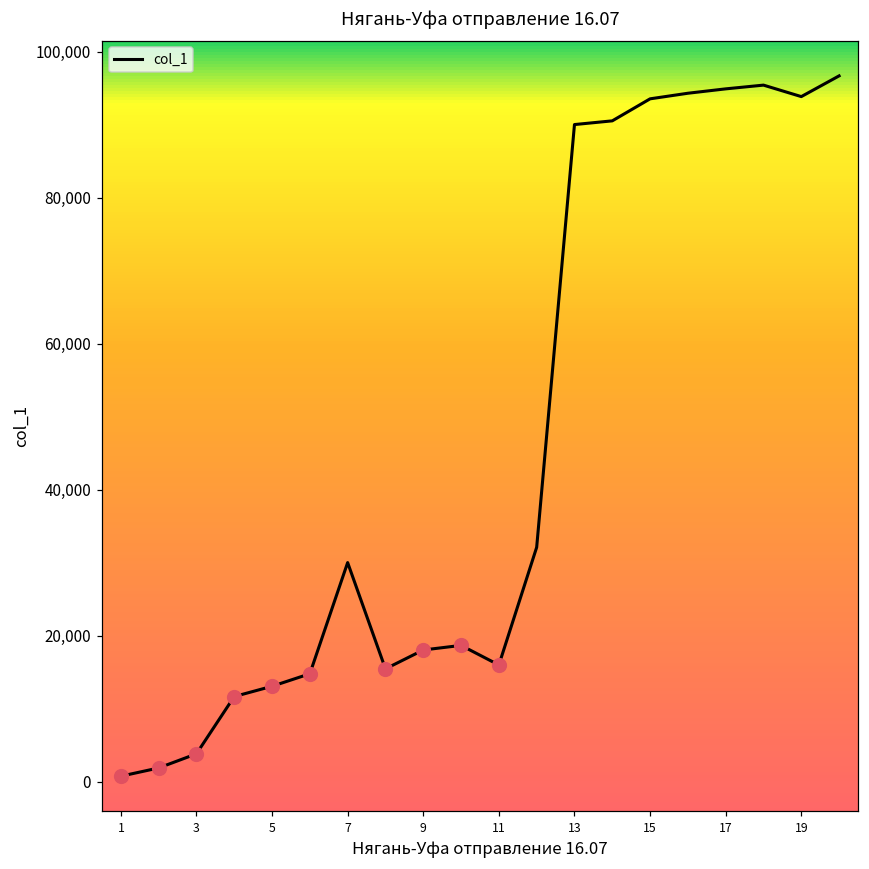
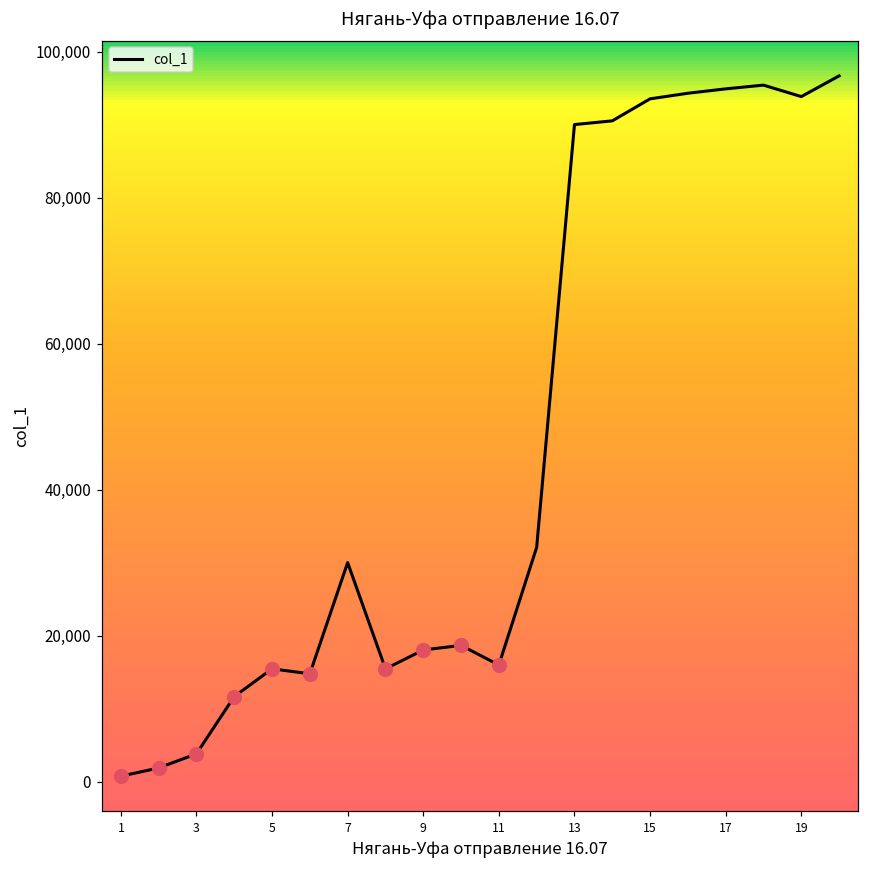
  {
    "col_1": {
-     "5": "13,000",
+     "5": "15,000",
      "7": "30,000",
      "13": "90,000",
      "15": "94,000",
      "17": "95,000",
      "19": "94,000"
    }
  }
